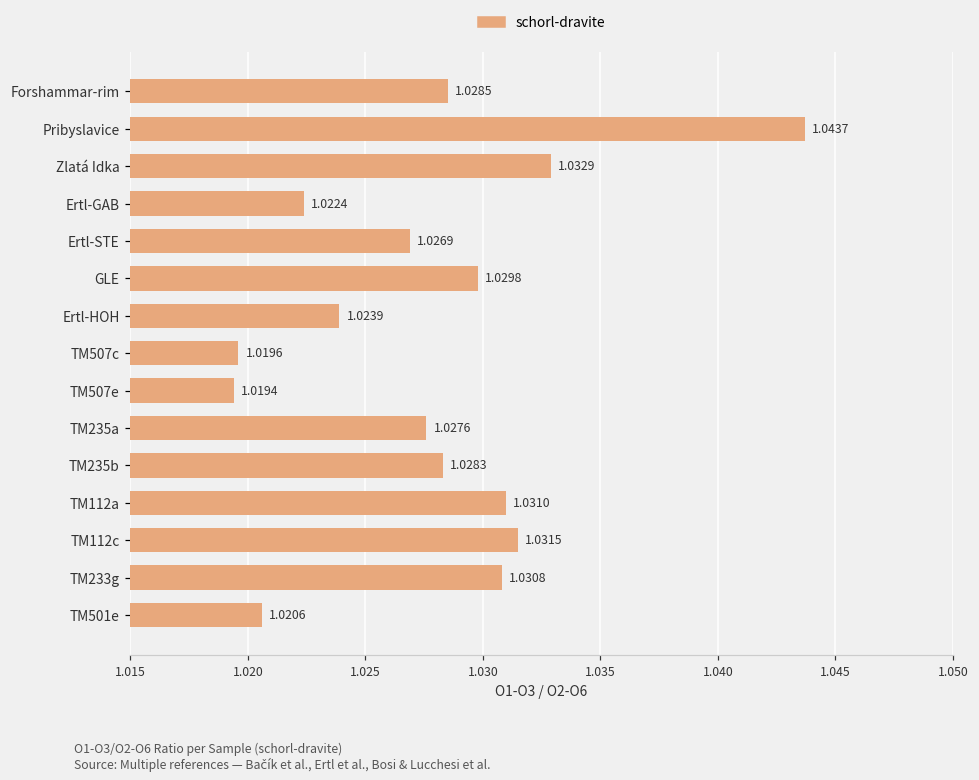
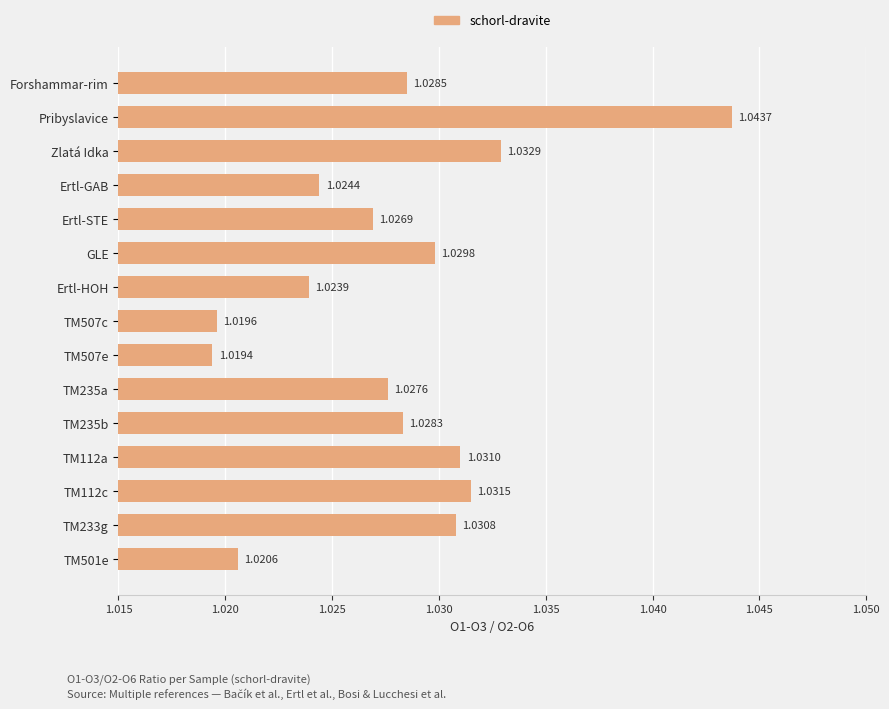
  {
    "Forshammar-rim": 1.0285,
    "Pribyslavice": 1.0437,
    "Zlatá Idka": 1.0329,
-   "Ertl-GAB": 1.0224,
+   "Ertl-GAB": 1.0244,
    "Ertl-STE": 1.0269,
    "GLE": 1.0298,
    "Ertl-HOH": 1.0239,
    "TM507c": 1.0196,
    "TM507e": 1.0194,
    "TM235a": 1.0276,
    "TM235b": 1.0283,
    "TM112a": 1.0310,
    "TM112c": 1.0315,
    "TM233g": 1.0308,
    "TM501e": 1.0206
  }
